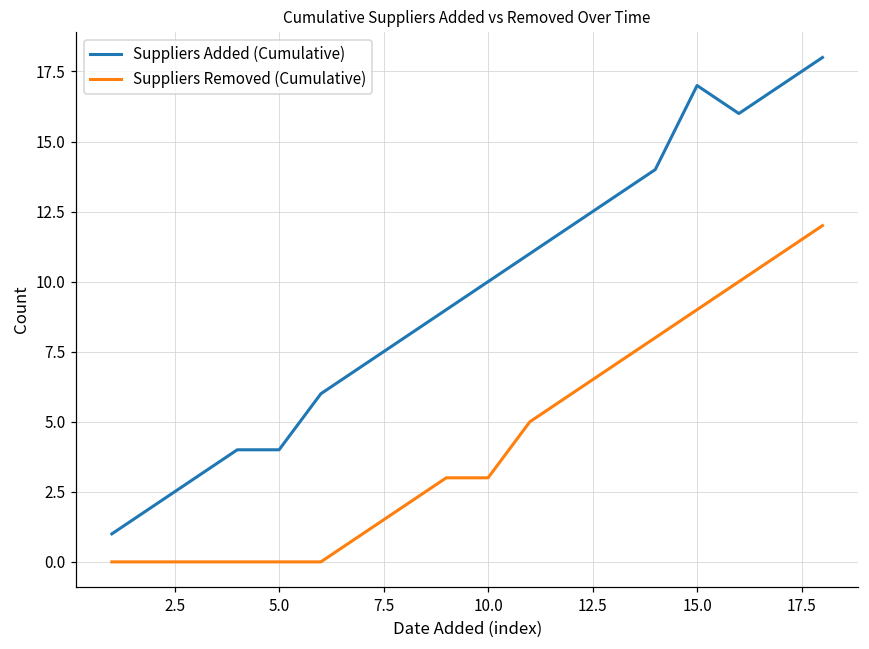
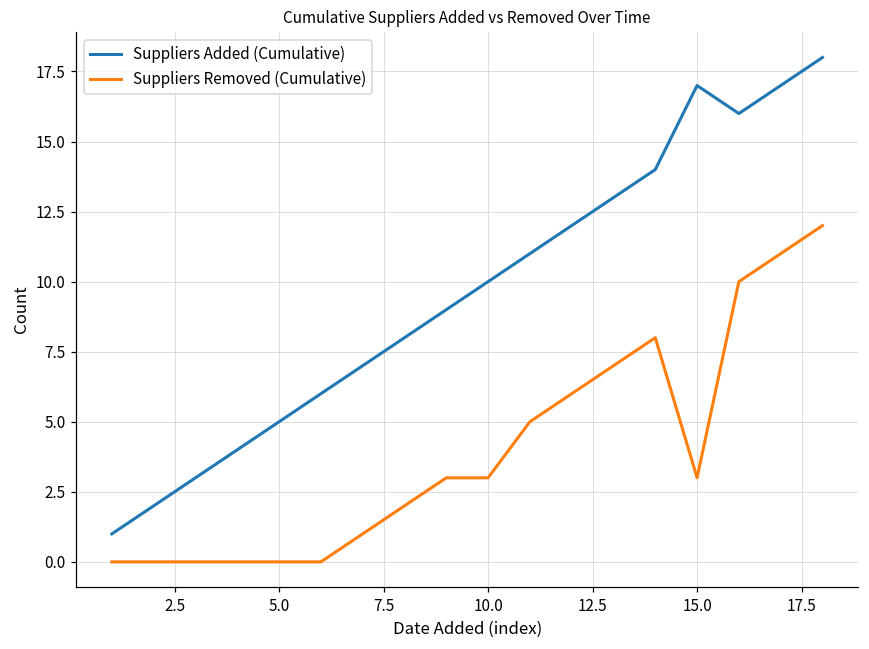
  {
    "Suppliers Added (Cumulative)": {
-     "5.0": 4,
+     "5.0": 5,
      "10.0": 10,
      "15.0": 17
    },
    "Suppliers Removed (Cumulative)": {
      "5.0": 0,
      "10.0": 3,
-     "15.0": 9
+     "15.0": 3
    }
  }
